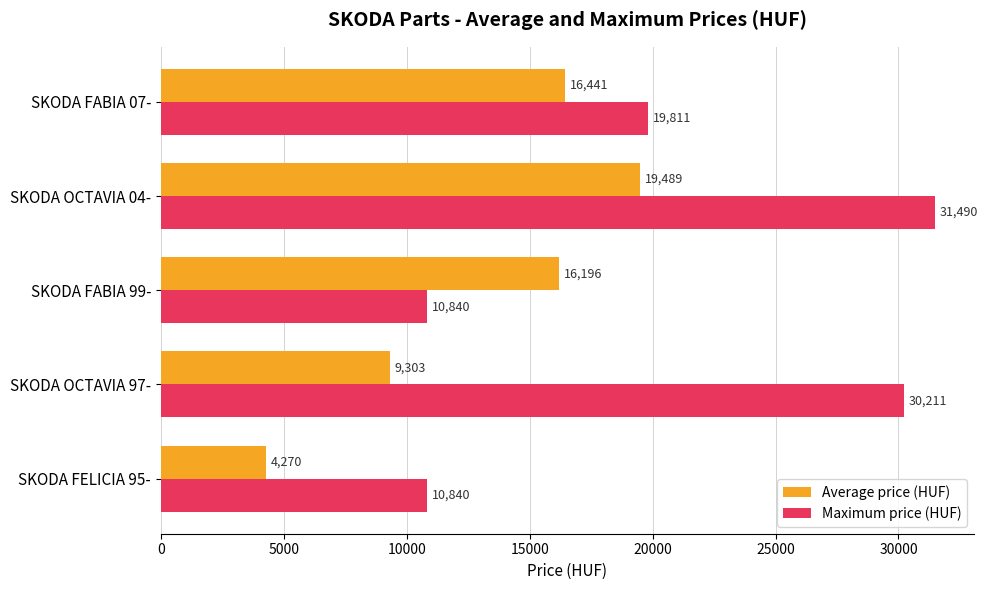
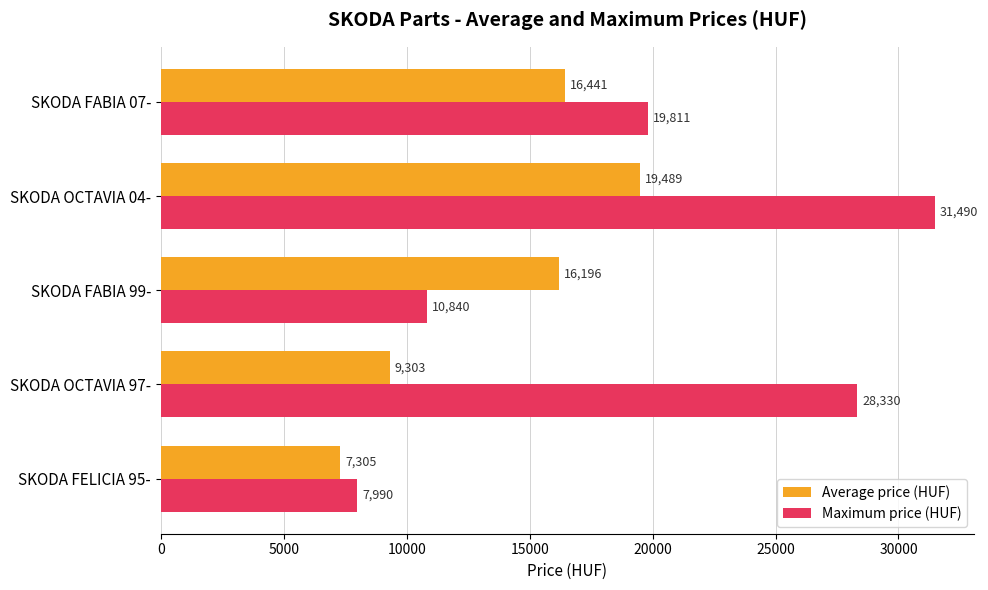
  {
    "Average price (HUF)": {
      "SKODA FABIA 07-": "16,441",
      "SKODA OCTAVIA 04-": "19,489",
      "SKODA FABIA 99-": "16,196",
      "SKODA OCTAVIA 97-": "9,303",
-     "SKODA FELICIA 95-": "4,270"
+     "SKODA FELICIA 95-": "7,305"
    },
    "Maximum price (HUF)": {
      "SKODA FABIA 07-": "19,811",
      "SKODA OCTAVIA 04-": "31,490",
      "SKODA FABIA 99-": "10,840",
-     "SKODA OCTAVIA 97-": "30,211",
-     "SKODA FELICIA 95-": "10,840"
+     "SKODA OCTAVIA 97-": "28,330",
+     "SKODA FELICIA 95-": "7,990"
    }
  }
